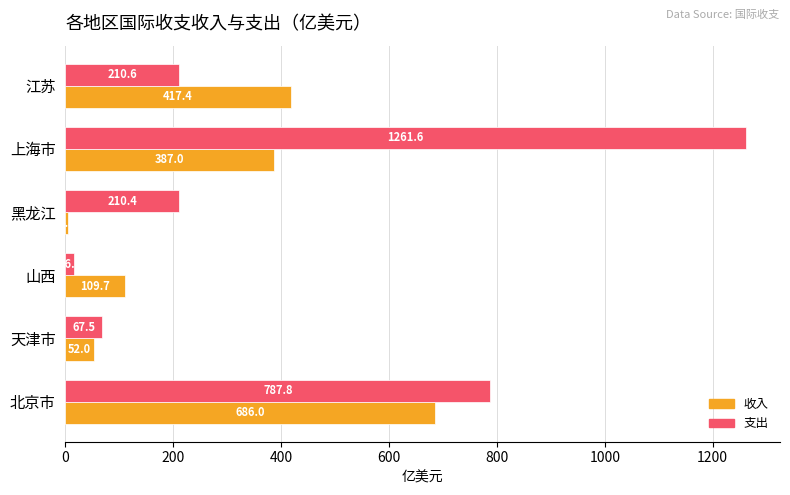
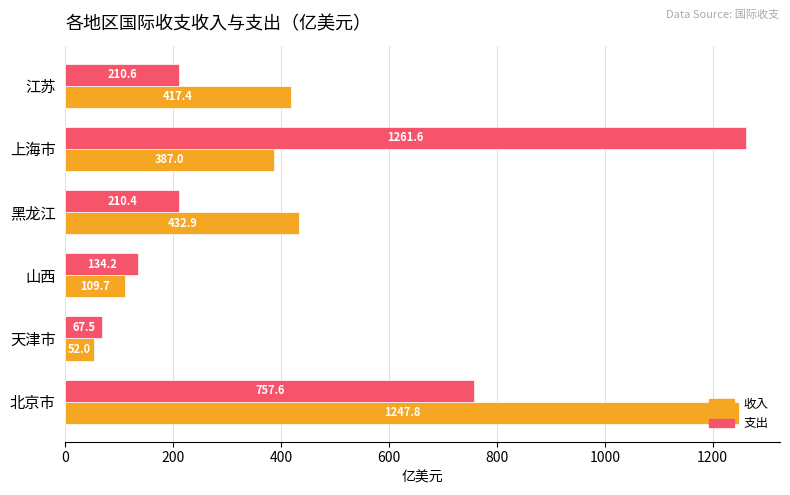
  {
    "收入": {
      "江苏": 417.4,
      "上海市": 387.0,
-     "黑龙江": 0,
+     "黑龙江": 430,
      "山西": 109.7,
      "天津市": 52.0,
-     "北京市": 686.0
+     "北京市": 1247.8
    },
    "支出": {
      "江苏": 210.6,
      "上海市": 1261.6,
      "黑龙江": 210.4,
-     "山西": 20,
+     "山西": 130,
      "天津市": 67.5,
-     "北京市": 787.8
+     "北京市": 757.6
    }
  }
